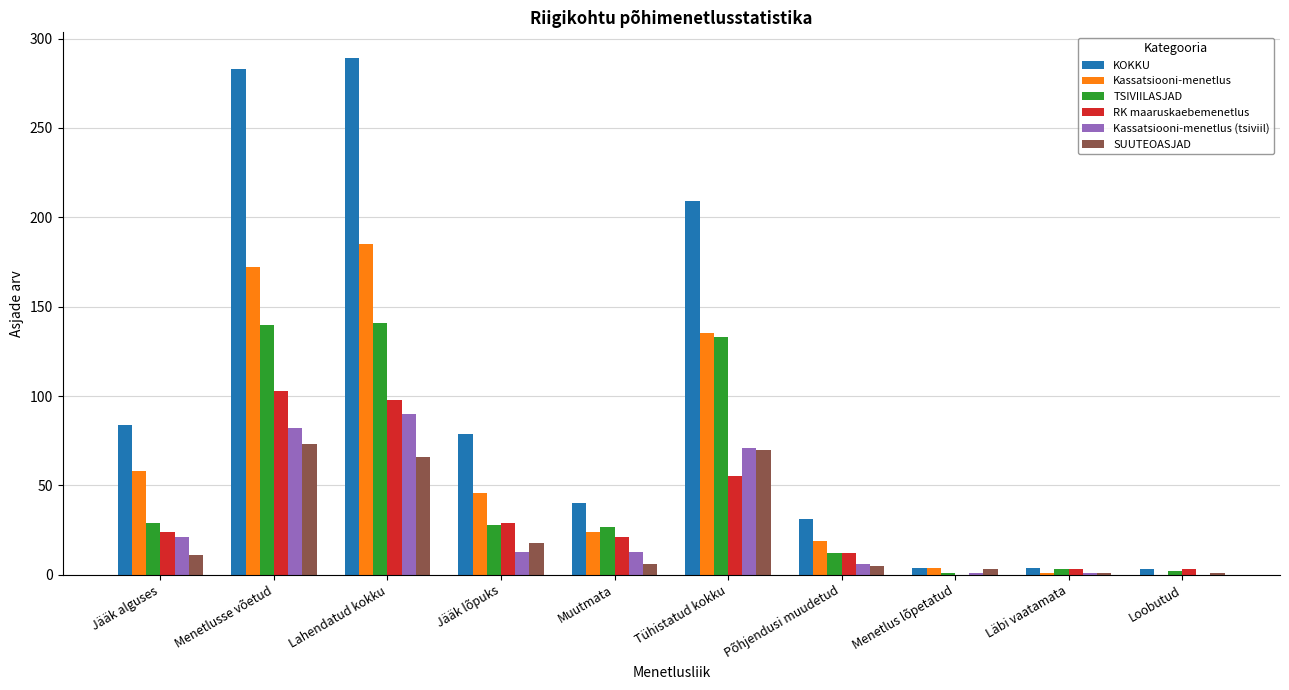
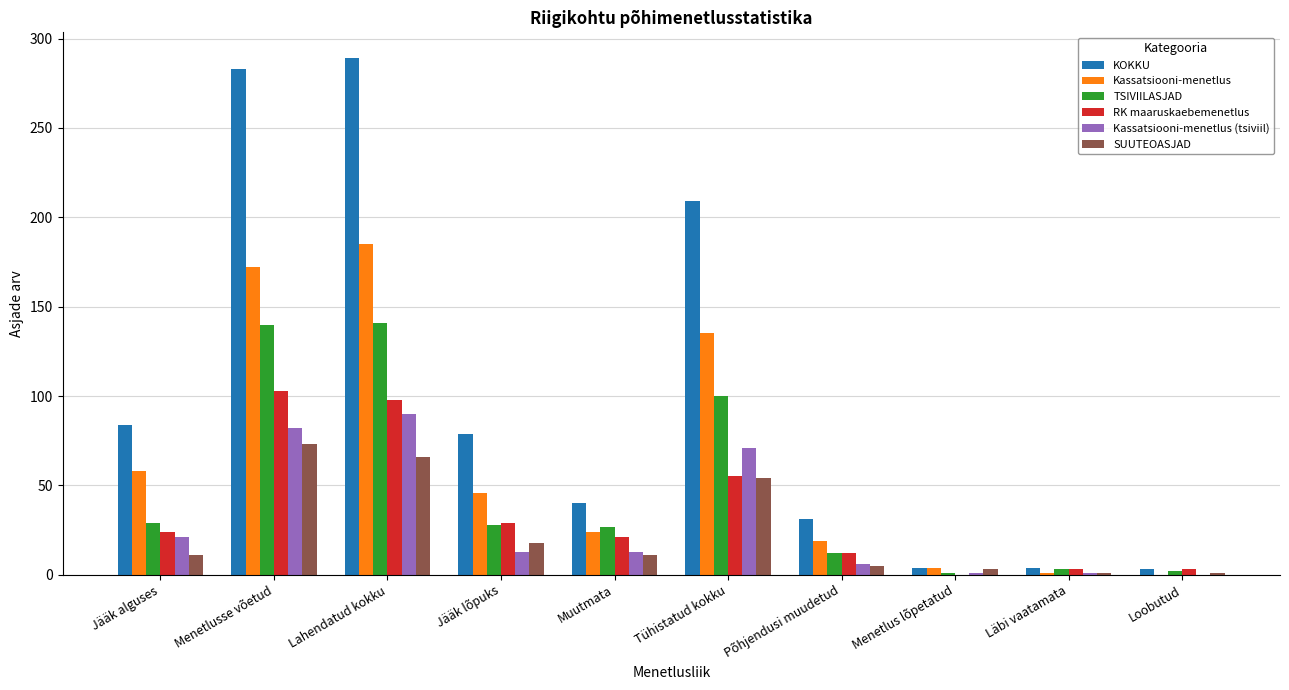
  {
    "KOKKU": {
      "Jääk alguses": 84,
      "Menetlusse võetud": 283,
      "Lahendatud kokku": 289,
      "Jääk lõpuks": 79,
      "Muutmata": 40,
      "Tühistatud kokku": 209,
      "Põhjendusi muudetud": 31,
      "Menetlus lõpetatud": 4,
      "Läbi vaatamata": 4,
      "Loobutud": 3
    },
    "Kassatsiooni-menetlus": {
      "Jääk alguses": 58,
      "Menetlusse võetud": 172,
      "Lahendatud kokku": 185,
      "Jääk lõpuks": 46,
      "Muutmata": 24,
      "Tühistatud kokku": 135,
      "Põhjendusi muudetud": 19,
      "Menetlus lõpetatud": 4,
      "Loobutud": 0
    },
    "TSIVIILASJAD": {
      "Jääk alguses": 29,
      "Menetlusse võetud": 140,
      "Lahendatud kokku": 141,
      "Jääk lõpuks": 28,
      "Muutmata": 27,
-     "Tühistatud kokku": 133,
+     "Tühistatud kokku": 100,
      "Põhjendusi muudetud": 12,
      "Läbi vaatamata": 3,
      "Loobutud": 2
    },
    "RK maaruskaebemenetlus": {
      "Jääk alguses": 24,
      "Menetlusse võetud": 103,
      "Lahendatud kokku": 98,
      "Jääk lõpuks": 29,
      "Muutmata": 21,
      "Tühistatud kokku": 55,
      "Põhjendusi muudetud": 12,
      "Menetlus lõpetatud": 0,
      "Läbi vaatamata": 3,
      "Loobutud": 3
    },
    "Kassatsiooni-menetlus (tsiviil)": {
      "Jääk alguses": 21,
      "Menetlusse võetud": 82,
      "Lahendatud kokku": 90,
      "Jääk lõpuks": 13,
      "Muutmata": 13,
      "Tühistatud kokku": 71,
      "Põhjendusi muudetud": 6,
      "Loobutud": 0
    },
    "SUUTEOASJAD": {
      "Jääk alguses": 11,
      "Menetlusse võetud": 73,
      "Lahendatud kokku": 66,
      "Jääk lõpuks": 18,
-     "Muutmata": 6,
-     "Tühistatud kokku": 70,
+     "Muutmata": 11,
+     "Tühistatud kokku": 54,
      "Põhjendusi muudetud": 5,
      "Menetlus lõpetatud": 3
    }
  }
